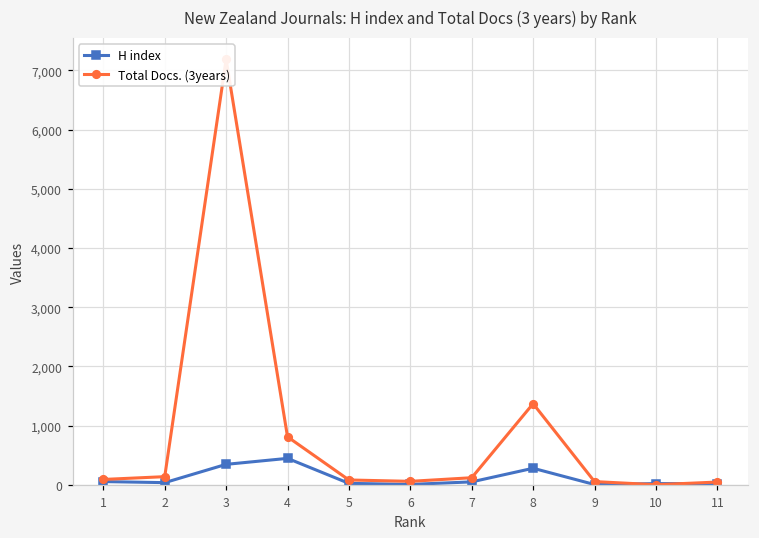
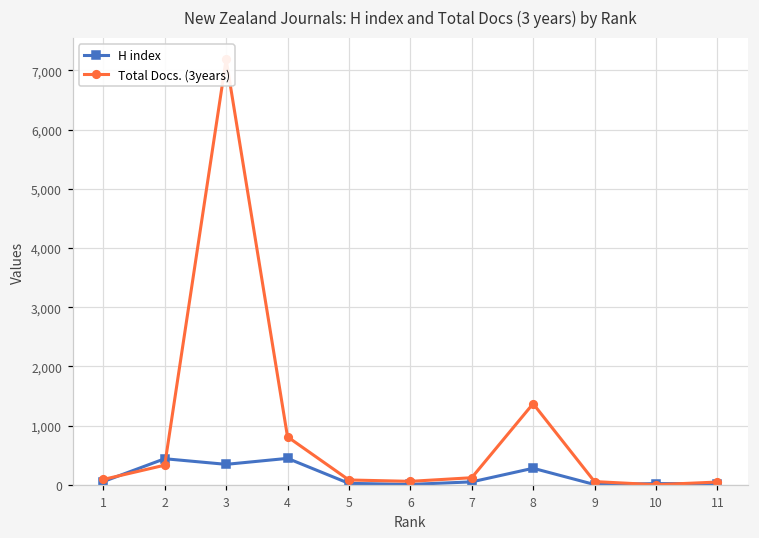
  {
    "H index": {
-     "2": "0",
+     "2": "400",
      "3": "300",
      "4": "400",
      "5": "0",
      "6": "0",
      "7": "100",
      "8": "300",
      "9": "0"
    },
    "Total Docs. (3years)": {
-     "2": "100",
+     "2": "300",
      "4": "800",
      "5": "100",
      "6": "100",
      "7": "100",
      "8": "1,400",
      "9": "100"
    }
  }
